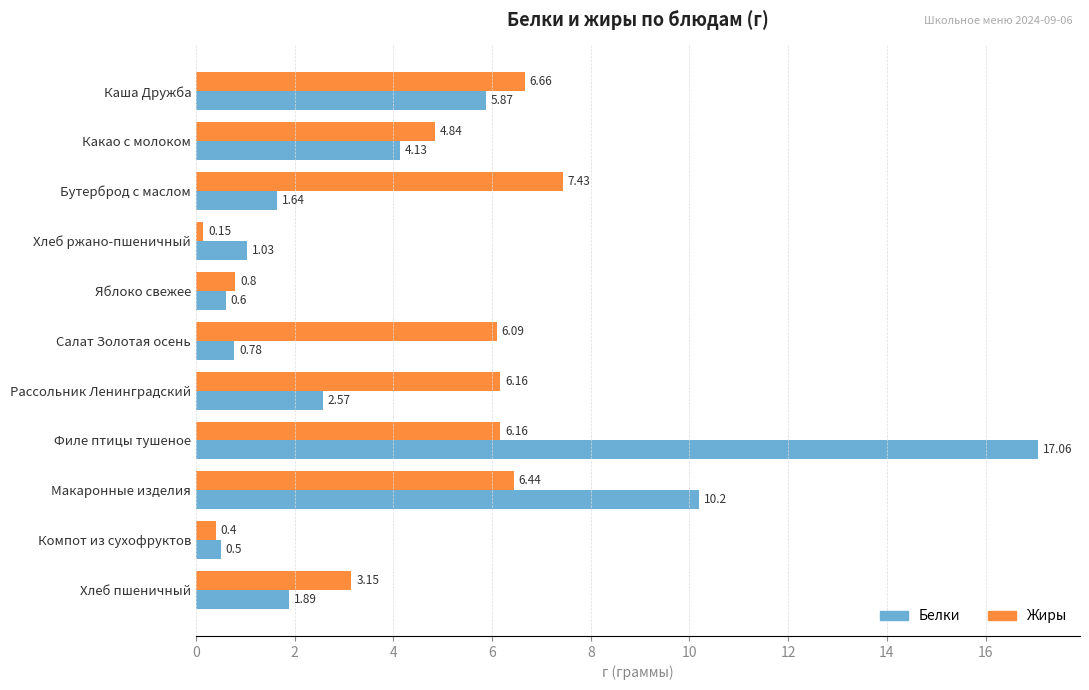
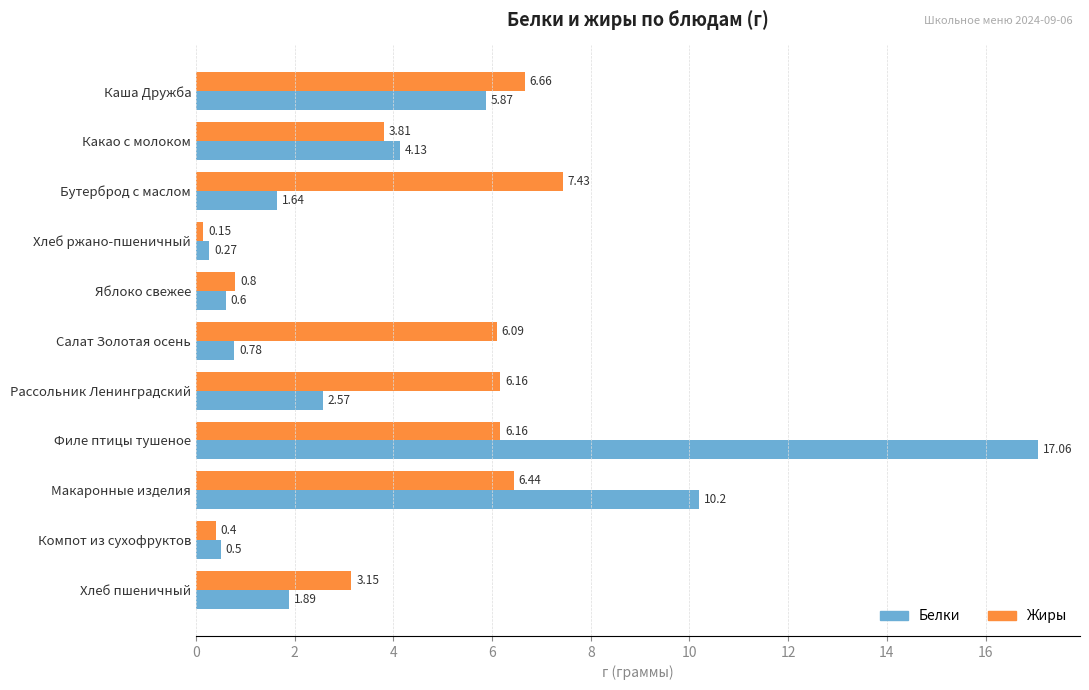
  {
    "Белки": {
      "Каша Дружба": 5.87,
      "Какао с молоком": 4.13,
      "Бутерброд с маслом": 1.64,
-     "Хлеб ржано-пшеничный": 1.03,
+     "Хлеб ржано-пшеничный": 0.27,
      "Яблоко свежее": 0.6,
      "Салат Золотая осень": 0.78,
      "Рассольник Ленинградский": 2.57,
      "Филе птицы тушеное": 17.06,
      "Макаронные изделия": 10.2,
      "Компот из сухофруктов": 0.5,
      "Хлеб пшеничный": 1.89
    },
    "Жиры": {
      "Каша Дружба": 6.66,
-     "Какао с молоком": 4.84,
+     "Какао с молоком": 3.81,
      "Бутерброд с маслом": 7.43,
      "Хлеб ржано-пшеничный": 0.15,
      "Яблоко свежее": 0.8,
      "Салат Золотая осень": 6.09,
      "Рассольник Ленинградский": 6.16,
      "Филе птицы тушеное": 6.16,
      "Макаронные изделия": 6.44,
      "Компот из сухофруктов": 0.4,
      "Хлеб пшеничный": 3.15
    }
  }
